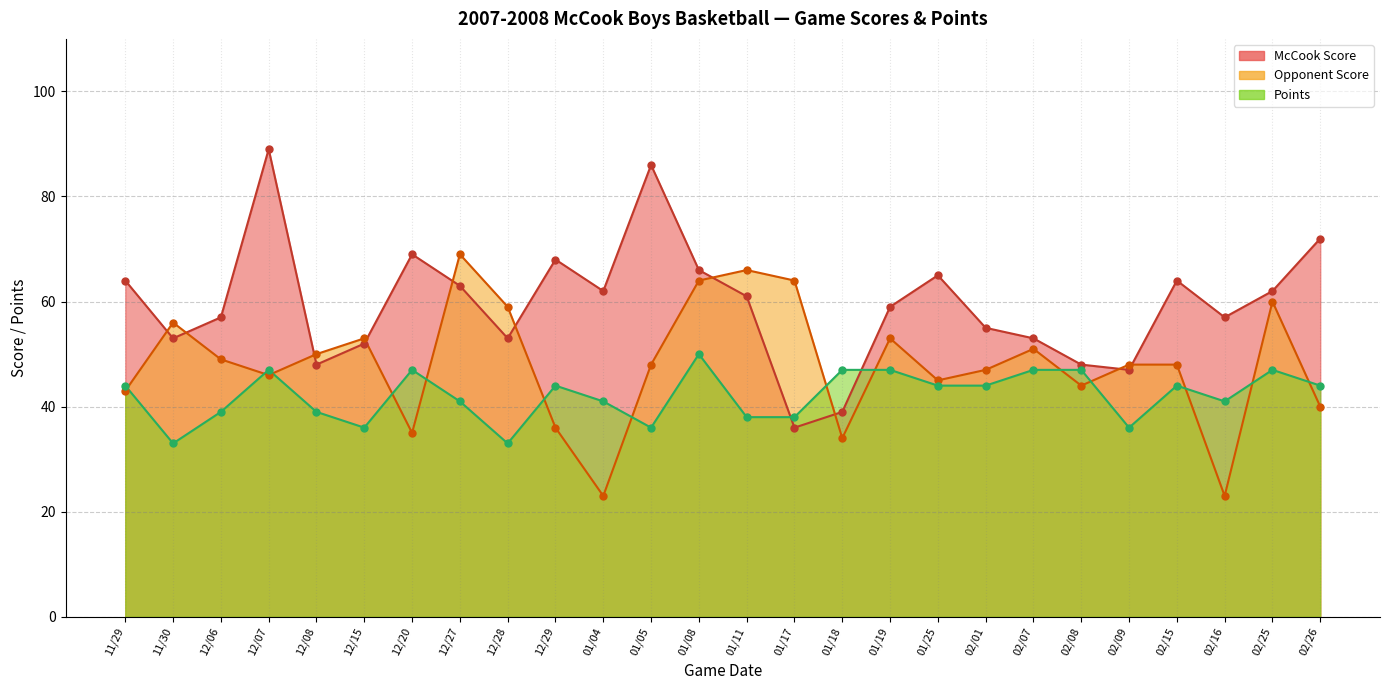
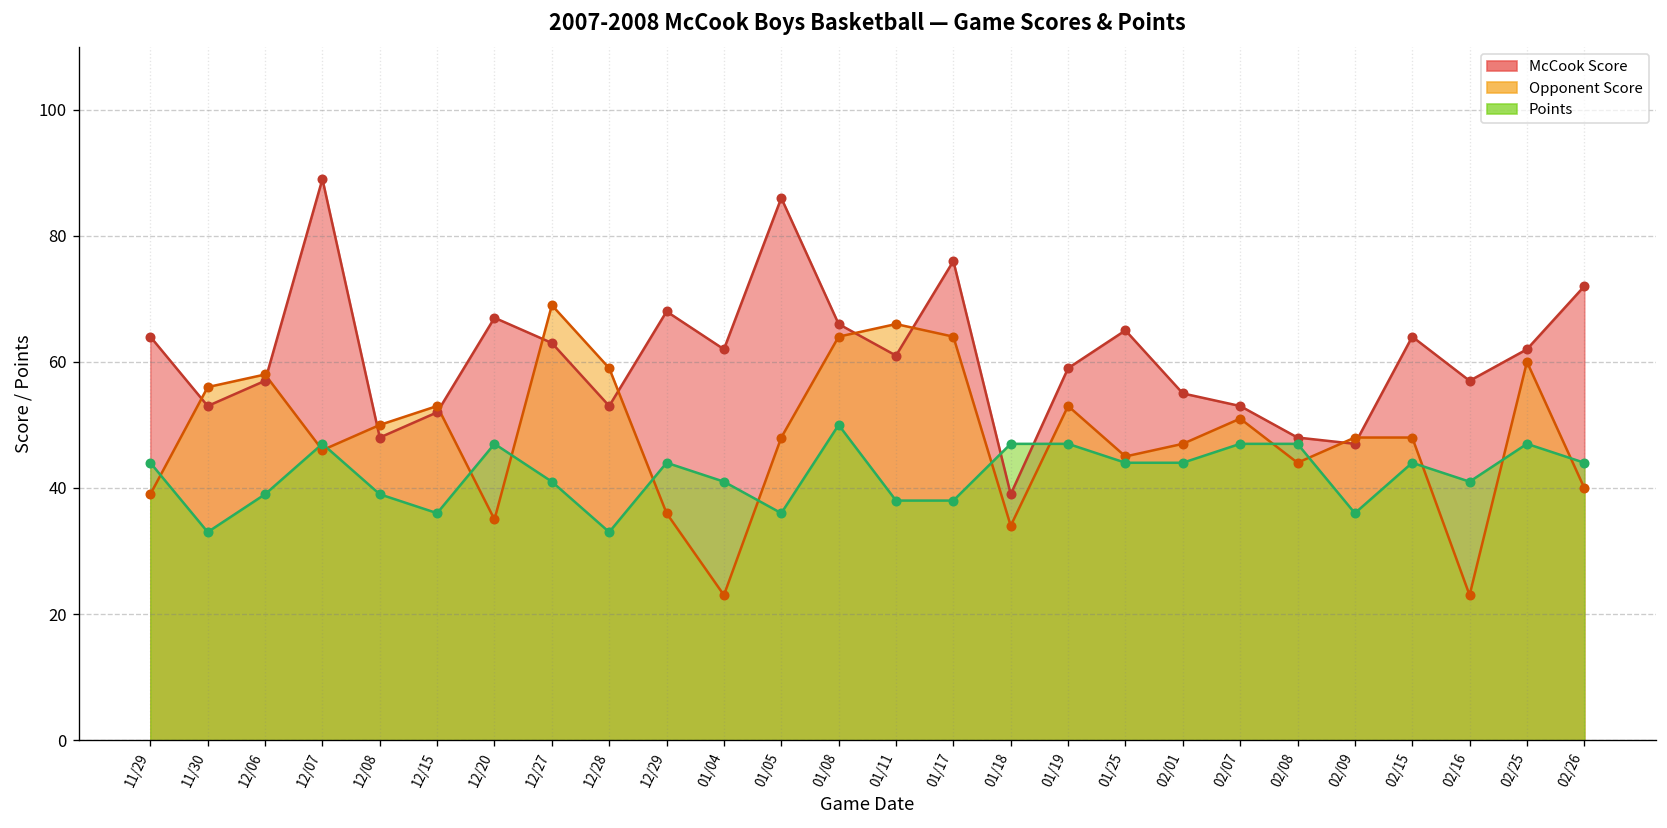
  {
    "McCook Score": {
      "11/29": 64,
      "11/30": 53,
      "12/06": 57,
      "12/07": 89,
      "12/08": 48,
      "12/15": 52,
-     "12/20": 69,
+     "12/20": 67,
      "12/27": 63,
      "12/28": 53,
      "12/29": 68,
      "01/04": 62,
      "01/05": 86,
      "01/08": 66,
      "01/11": 61,
-     "01/17": 36,
+     "01/17": 76,
      "01/18": 39,
      "01/19": 59,
      "01/25": 65,
      "02/01": 55,
      "02/07": 53,
      "02/08": 48,
      "02/09": 47,
      "02/15": 64,
      "02/16": 57,
      "02/25": 62,
      "02/26": 72
    },
    "Opponent Score": {
-     "11/29": 43,
+     "11/29": 39,
      "11/30": 56,
-     "12/06": 49,
+     "12/06": 58,
      "12/07": 46,
      "12/08": 50,
      "12/15": 53,
      "12/20": 35,
      "12/27": 69,
      "12/28": 59,
      "12/29": 36,
      "01/04": 23,
      "01/05": 48,
      "01/08": 64,
      "01/11": 66,
      "01/17": 64,
      "01/18": 34,
      "01/19": 53,
      "01/25": 45,
      "02/01": 47,
      "02/07": 51,
      "02/08": 44,
      "02/09": 48,
      "02/15": 48,
      "02/16": 23,
      "02/25": 60,
      "02/26": 40
    },
    "Points": {
      "11/29": 44,
      "11/30": 33,
      "12/06": 39,
      "12/07": 47,
      "12/08": 39,
      "12/15": 36,
      "12/20": 47,
      "12/27": 41,
      "12/28": 33,
      "12/29": 44,
      "01/04": 41,
      "01/05": 36,
      "01/08": 50,
      "01/11": 38,
      "01/17": 38,
      "01/18": 47,
      "01/19": 47,
      "01/25": 44,
      "02/01": 44,
      "02/07": 47,
      "02/08": 47,
      "02/09": 36,
      "02/15": 44,
      "02/16": 41,
      "02/25": 47,
      "02/26": 44
    }
  }
